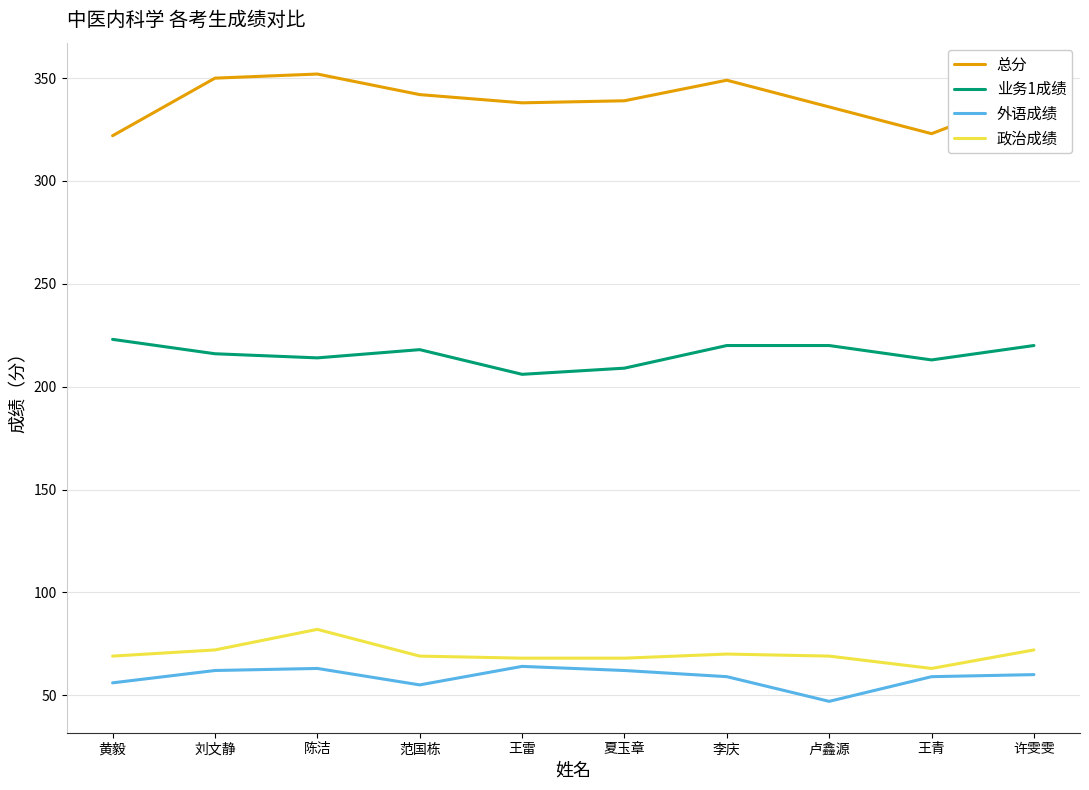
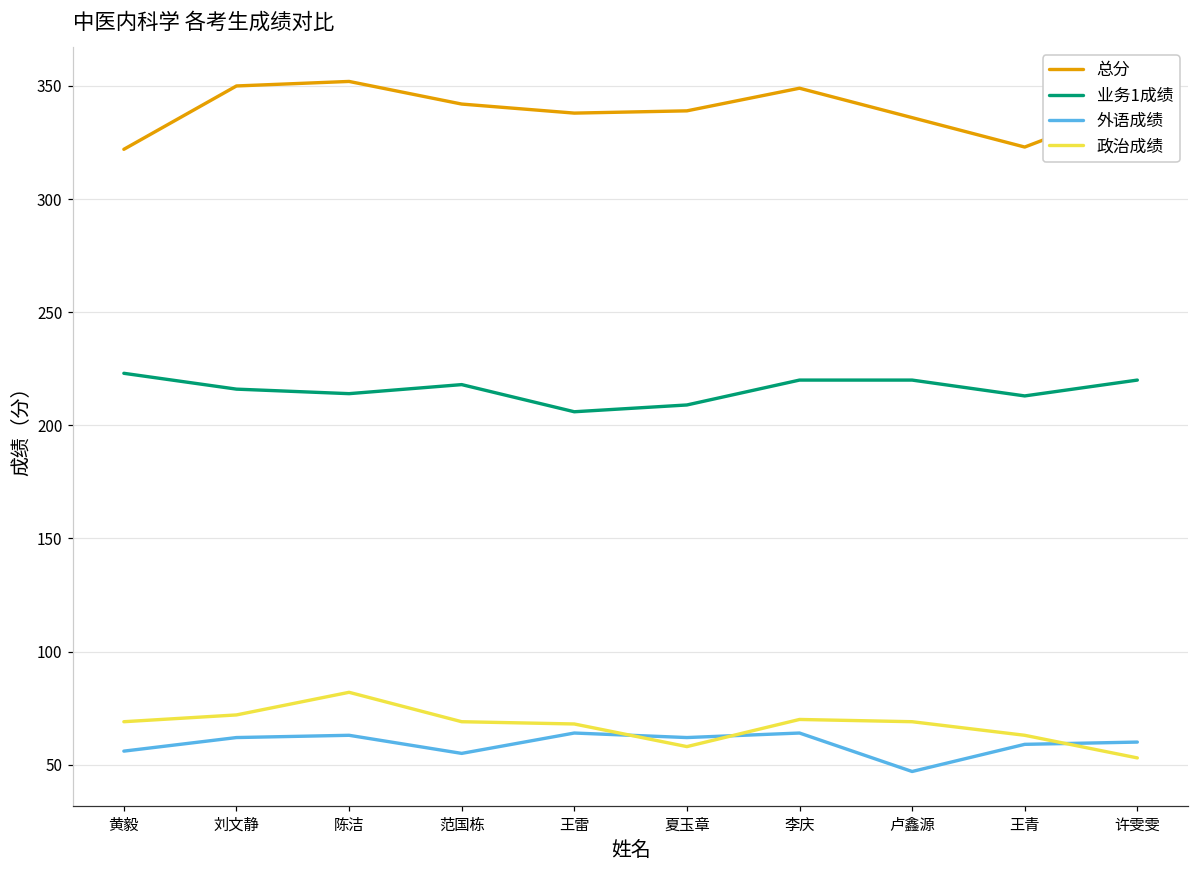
  {
    "总分": {
      "黄毅": 322,
      "刘文静": 350,
      "陈洁": 352,
      "范国栋": 342,
      "王雷": 338,
      "夏玉章": 339,
      "李庆": 349,
      "卢鑫源": 336,
      "王青": 323
    },
    "业务1成绩": {
      "黄毅": 223,
      "刘文静": 216,
      "陈洁": 214,
      "范国栋": 218,
      "王雷": 206,
      "夏玉章": 209,
      "李庆": 220,
      "卢鑫源": 220,
      "王青": 213,
      "许雯雯": 220
    },
    "外语成绩": {
      "黄毅": 56,
      "刘文静": 62,
      "陈洁": 63,
      "范国栋": 55,
      "王雷": 64,
      "夏玉章": 62,
-     "李庆": 59,
+     "李庆": 64,
      "卢鑫源": 47,
      "王青": 59,
      "许雯雯": 60
    },
    "政治成绩": {
      "黄毅": 69,
      "刘文静": 72,
      "陈洁": 82,
      "范国栋": 69,
      "王雷": 68,
-     "夏玉章": 68,
+     "夏玉章": 58,
      "李庆": 70,
      "卢鑫源": 69,
      "王青": 63,
-     "许雯雯": 72
+     "许雯雯": 53
    }
  }
